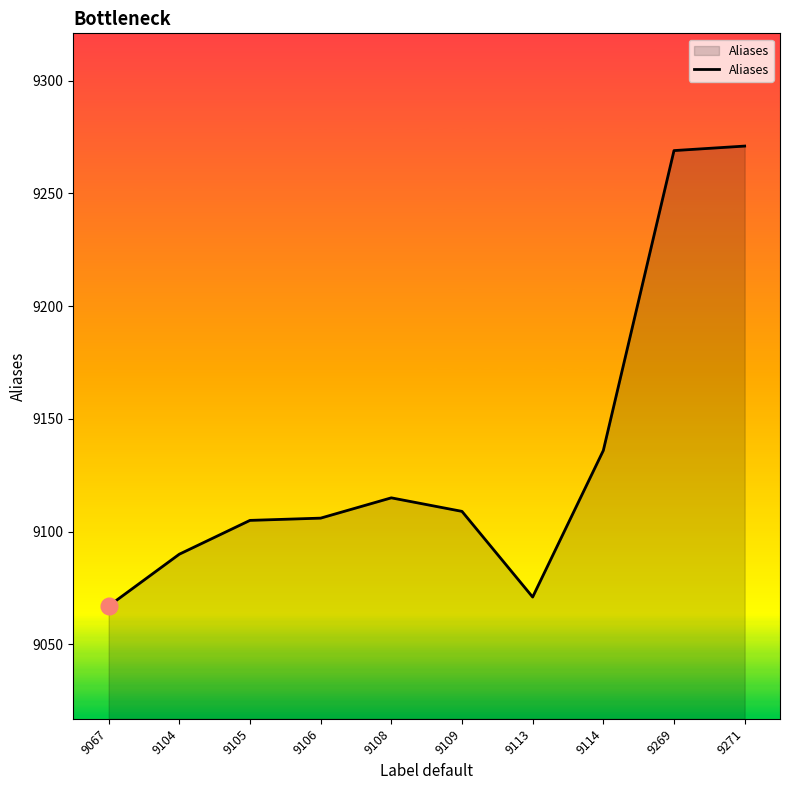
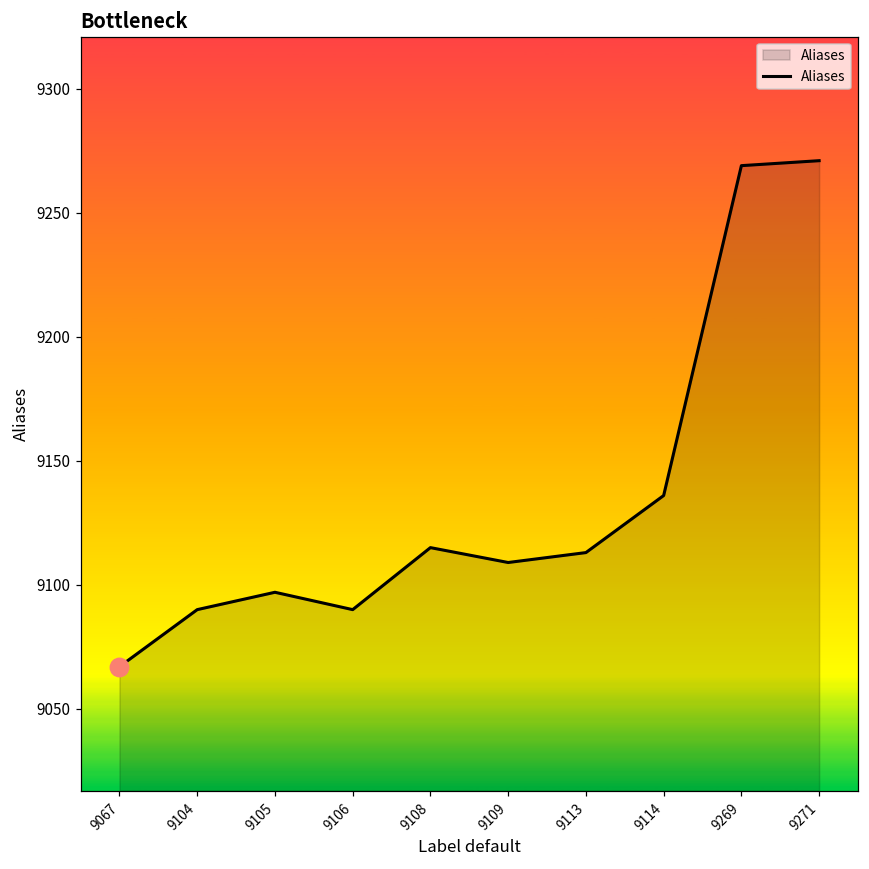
  {
    "Aliases": {
      "9104": 9090,
-     "9105": 9105,
-     "9106": 9106,
+     "9105": 9097,
+     "9106": 9090,
      "9108": 9115,
      "9109": 9109,
-     "9113": 9071,
+     "9113": 9113,
      "9114": 9136,
      "9269": 9269,
      "9271": 9271
    }
  }
